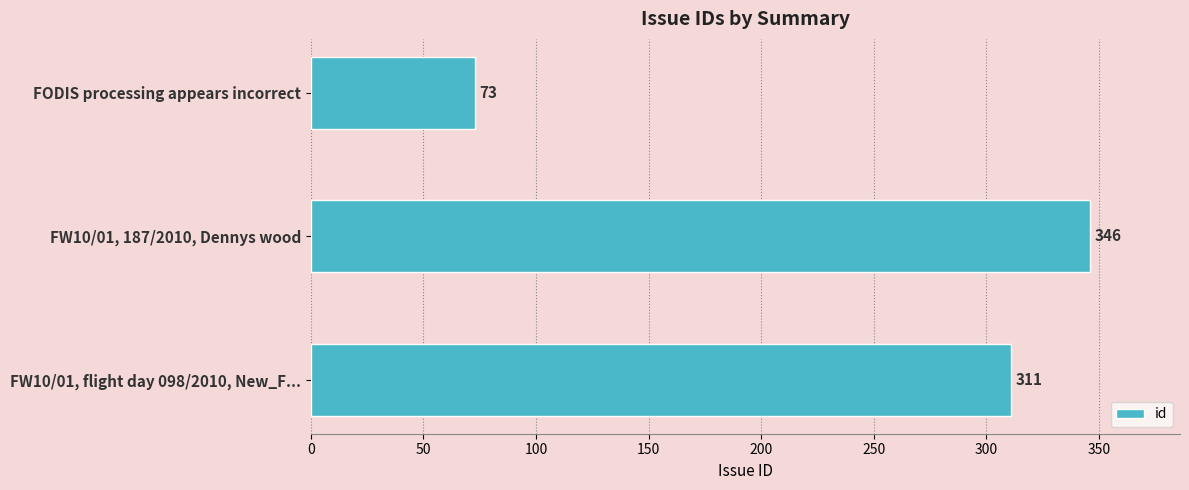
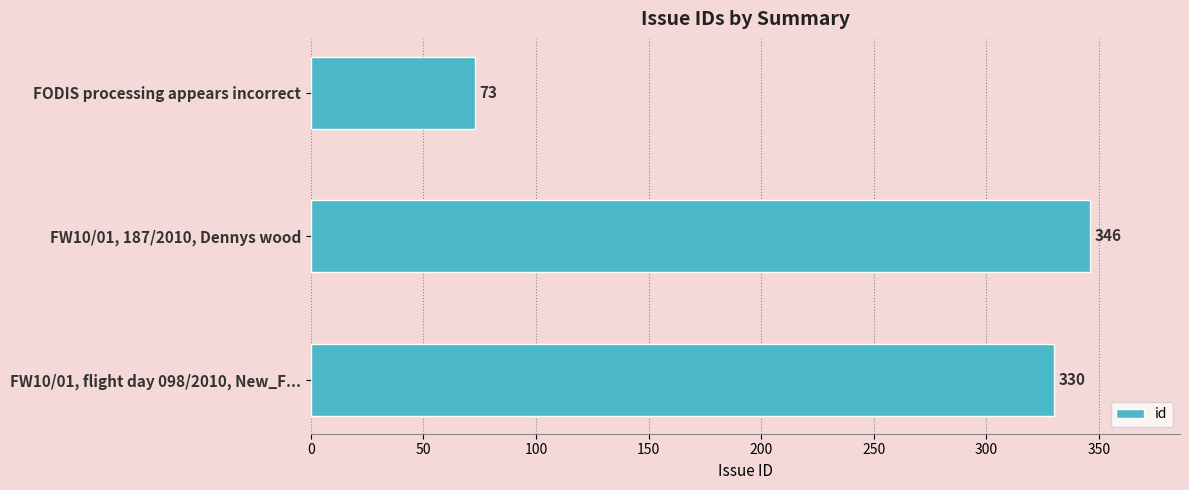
  {
    "FODIS processing appears incorrect": 73,
    "FW10/01, 187/2010, Dennys wood": 346,
-   "FW10/01, flight day 098/2010, New_F...": 311
+   "FW10/01, flight day 098/2010, New_F...": 330
  }
